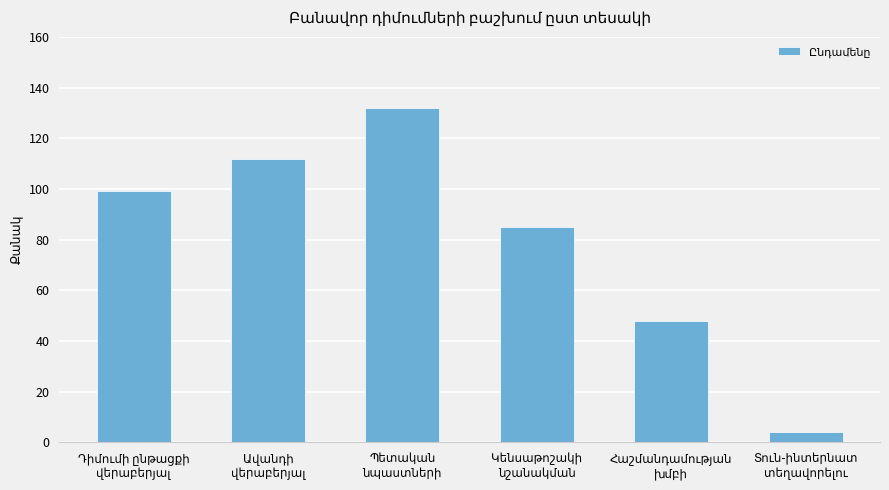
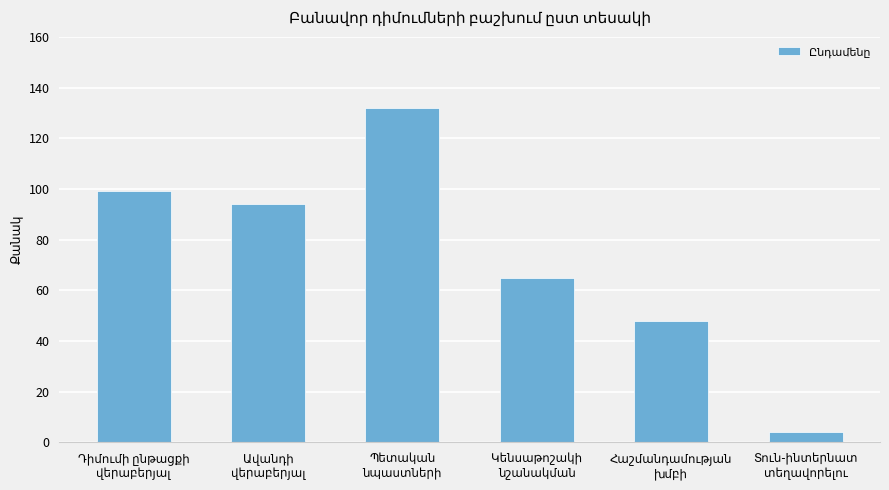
  {
    "Դիմումի ընթացքի վերաբերյալ": 99,
-   "Ավանդի վերաբերյալ": 112,
+   "Ավանդի վերաբերյալ": 94,
    "Պետական նպաստների": 132,
-   "Կենսաթոշակի նշանակման": 85,
+   "Կենսաթոշակի նշանակման": 65,
    "Հաշմանդամության խմբի": 48,
    "Տուն-ինտերնատ տեղավորելու": 4
  }
